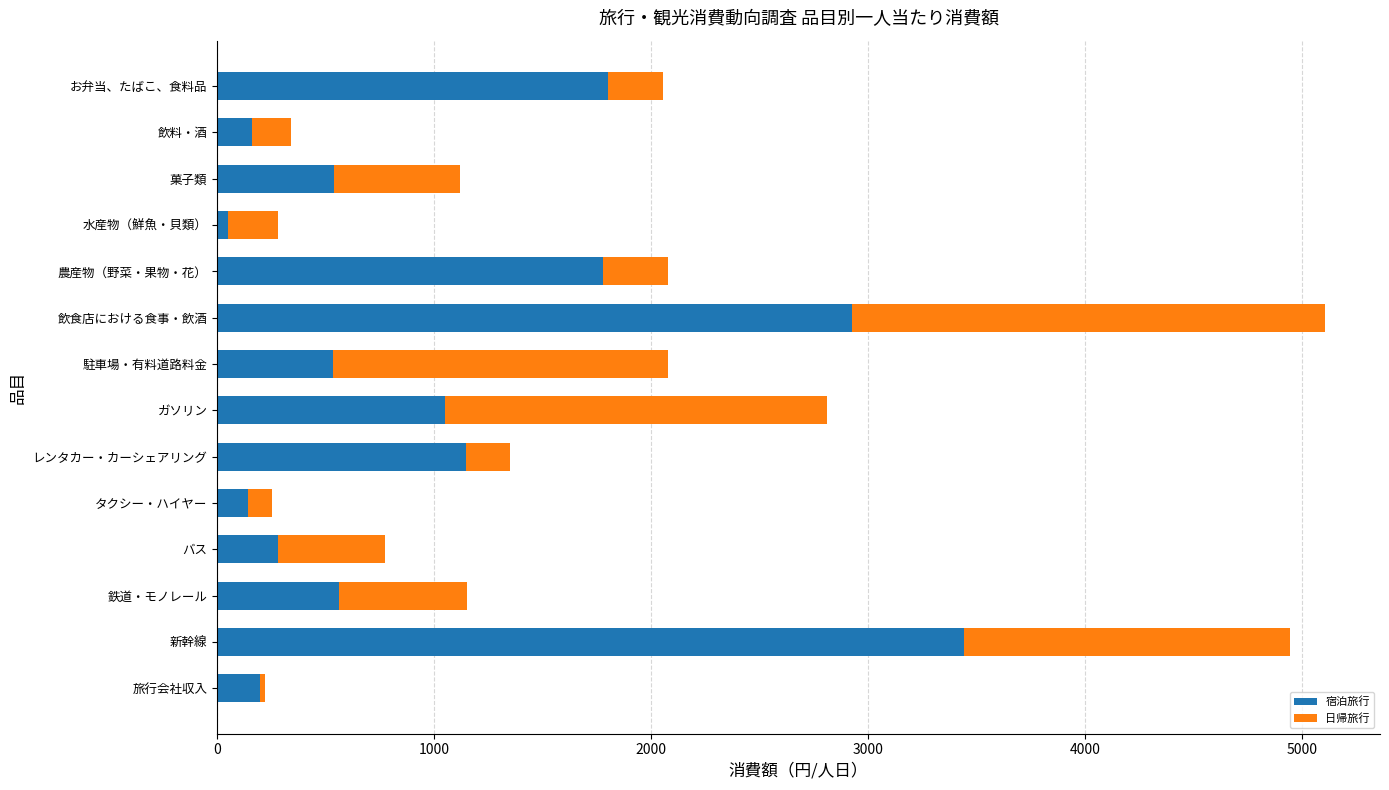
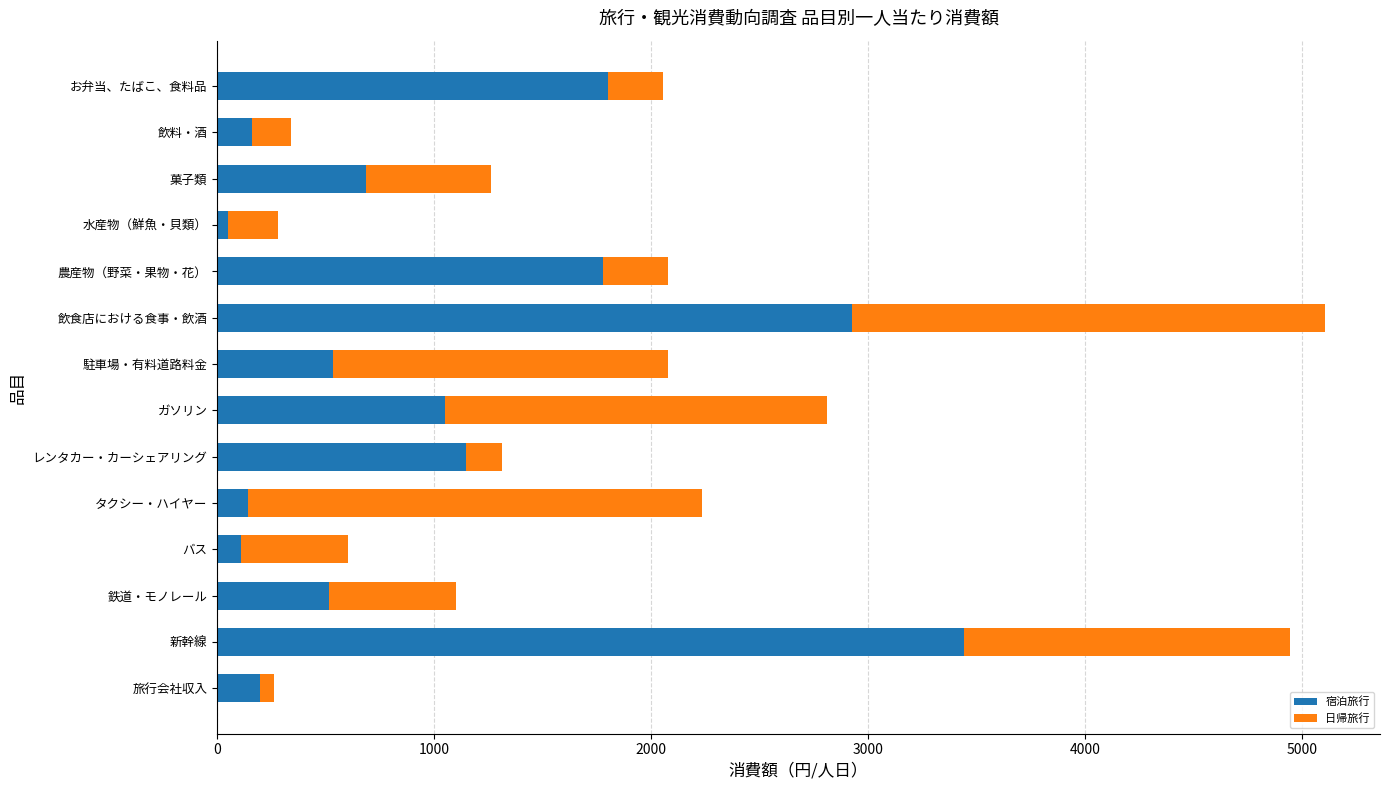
  {
    "宿泊旅行": {
      "お弁当、たばこ、食料品": 1800,
      "飲料・酒": 160,
-     "菓子類": 540,
+     "菓子類": 680,
      "水産物（鮮魚・貝類）": 50,
      "農産物（野菜・果物・花）": 1780,
      "飲食店における食事・飲酒": 2920,
      "駐車場・有料道路料金": 530,
      "ガソリン": 1050,
      "レンタカー・カーシェアリング": 1150,
      "タクシー・ハイヤー": 140,
-     "バス": 280,
-     "鉄道・モノレール": 560,
+     "バス": 110,
+     "鉄道・モノレール": 520,
      "新幹線": 3440,
      "旅行会社収入": 200
    },
    "日帰旅行": {
      "お弁当、たばこ、食料品": 250,
      "飲料・酒": 180,
      "菓子類": 580,
      "水産物（鮮魚・貝類）": 230,
      "農産物（野菜・果物・花）": 300,
      "飲食店における食事・飲酒": 2180,
      "駐車場・有料道路料金": 1550,
      "ガソリン": 1760,
-     "レンタカー・カーシェアリング": 200,
-     "タクシー・ハイヤー": 110,
+     "レンタカー・カーシェアリング": 160,
+     "タクシー・ハイヤー": 2090,
      "バス": 490,
      "鉄道・モノレール": 590,
      "新幹線": 1510,
-     "旅行会社収入": 20
+     "旅行会社収入": 70
    }
  }
